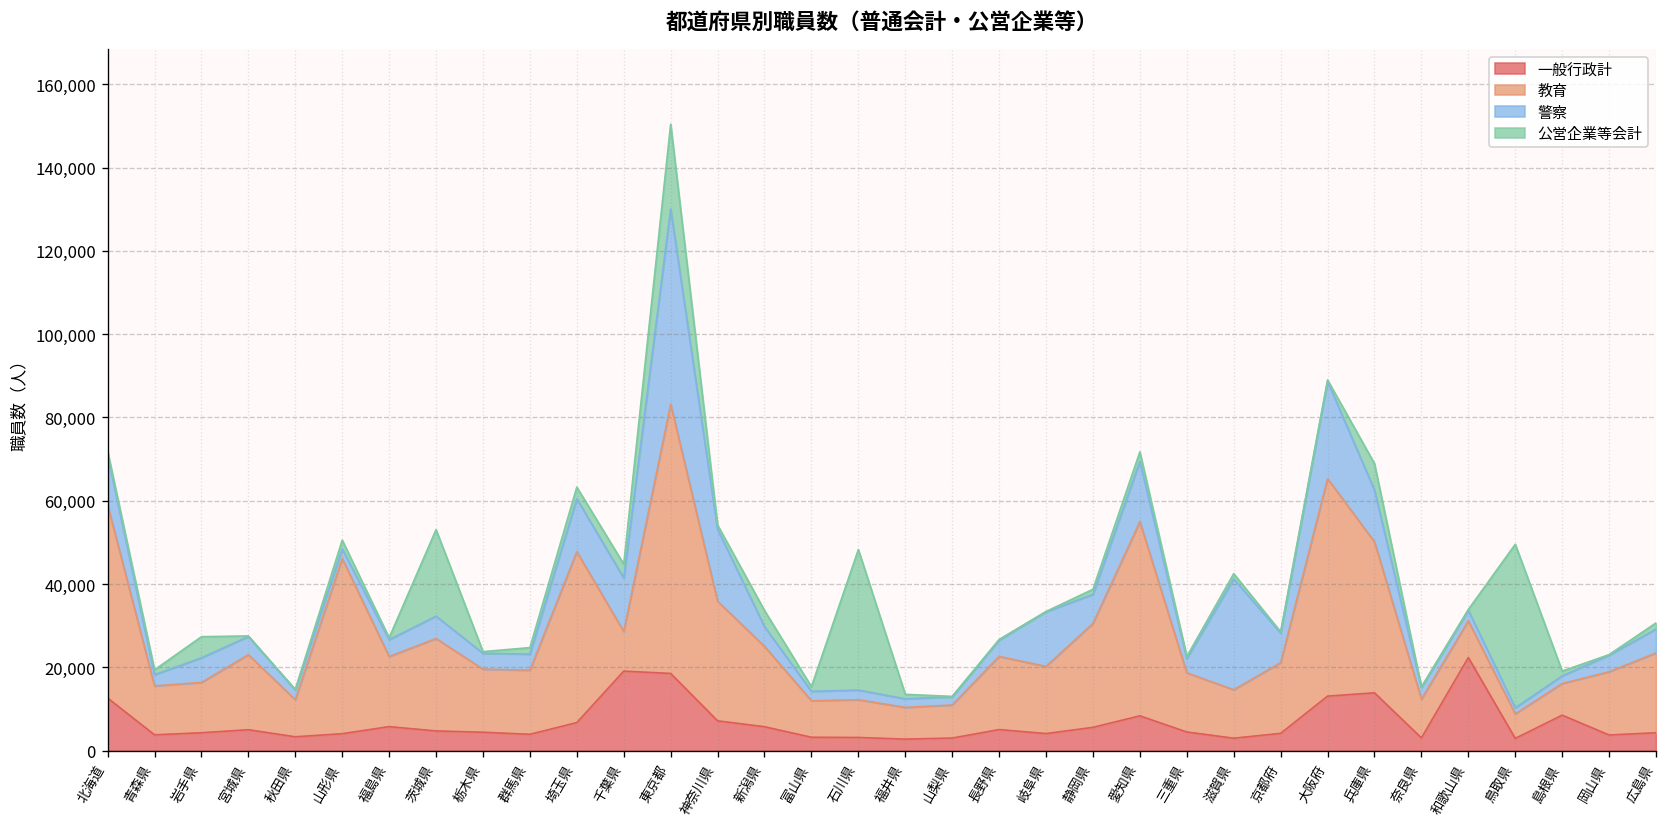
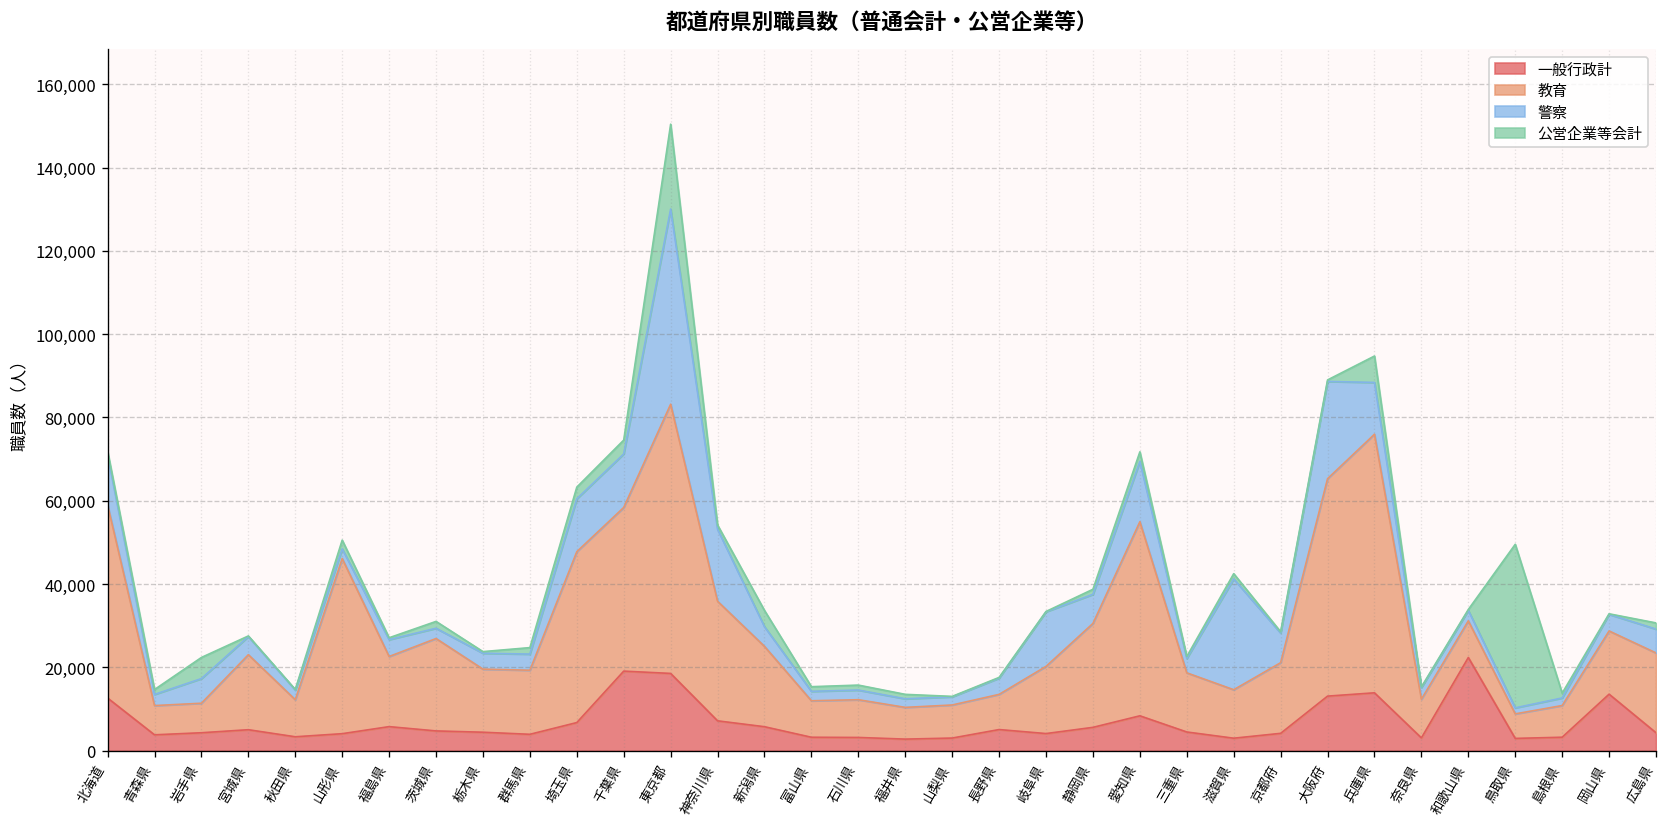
  {
    "一般行政計": {
      "北海道": "13,000",
      "青森県": "4,000",
      "岩手県": "4,000",
      "宮城県": "5,000",
      "秋田県": "3,000",
      "山形県": "4,000",
      "福島県": "6,000",
      "茨城県": "5,000",
      "栃木県": "4,000",
      "群馬県": "4,000",
      "埼玉県": "7,000",
      "千葉県": "19,000",
      "東京都": "19,000",
      "神奈川県": "7,000",
      "新潟県": "6,000",
      "富山県": "3,000",
      "石川県": "3,000",
      "福井県": "3,000",
      "山梨県": "3,000",
      "長野県": "5,000",
      "岐阜県": "4,000",
      "静岡県": "6,000",
      "愛知県": "8,000",
      "三重県": "4,000",
      "滋賀県": "3,000",
      "京都府": "4,000",
      "大阪府": "13,000",
      "兵庫県": "14,000",
      "奈良県": "3,000",
      "和歌山県": "22,000",
      "鳥取県": "3,000",
-     "島根県": "9,000",
-     "岡山県": "4,000",
+     "島根県": "3,000",
+     "岡山県": "14,000",
      "広島県": "4,000"
    },
    "教育": {
      "北海道": "46,000",
-     "青森県": "12,000",
-     "岩手県": "12,000",
+     "青森県": "7,000",
+     "岩手県": "7,000",
      "宮城県": "18,000",
      "秋田県": "9,000",
      "山形県": "42,000",
      "福島県": "17,000",
      "茨城県": "22,000",
      "栃木県": "15,000",
      "群馬県": "15,000",
      "埼玉県": "41,000",
-     "千葉県": "9,000",
+     "千葉県": "39,000",
      "東京都": "65,000",
      "神奈川県": "29,000",
      "新潟県": "19,000",
      "富山県": "9,000",
      "石川県": "9,000",
      "福井県": "8,000",
      "山梨県": "8,000",
-     "長野県": "18,000",
+     "長野県": "8,000",
      "岐阜県": "16,000",
      "静岡県": "25,000",
      "愛知県": "47,000",
      "三重県": "14,000",
      "滋賀県": "12,000",
      "京都府": "17,000",
      "大阪府": "52,000",
-     "兵庫県": "36,000",
+     "兵庫県": "62,000",
      "奈良県": "9,000",
      "和歌山県": "9,000",
      "鳥取県": "6,000",
      "島根県": "8,000",
      "岡山県": "15,000",
      "広島県": "19,000"
    },
    "警察": {
      "北海道": "12,000",
      "青森県": "3,000",
      "岩手県": "6,000",
      "山形県": "2,000",
-     "茨城県": "5,000",
+     "茨城県": "2,000",
      "群馬県": "4,000",
      "埼玉県": "13,000",
      "千葉県": "13,000",
      "東京都": "47,000",
      "神奈川県": "17,000",
      "新潟県": "5,000",
      "富山県": "2,000",
      "石川県": "2,000",
      "福井県": "2,000",
      "静岡県": "7,000",
      "愛知県": "14,000",
      "滋賀県": "27,000",
      "兵庫県": "12,000",
      "鳥取県": "1,000",
      "島根県": "2,000",
      "広島県": "6,000"
    },
    "公営企業等会計": {
      "北海道": "1,000",
      "青森県": "1,000",
      "岩手県": "5,000",
      "山形県": "2,000",
-     "茨城県": "21,000",
+     "茨城県": "2,000",
      "群馬県": "2,000",
      "埼玉県": "3,000",
      "千葉県": "3,000",
      "東京都": "20,000",
      "神奈川県": "1,000",
      "新潟県": "4,000",
      "富山県": "1,000",
-     "石川県": "34,000",
+     "石川県": "1,000",
      "福井県": "1,000",
      "静岡県": "1,000",
      "愛知県": "2,000",
      "滋賀県": "1,000",
      "兵庫県": "6,000",
      "鳥取県": "39,000",
      "島根県": "1,000",
      "広島県": "1,000"
    }
  }
